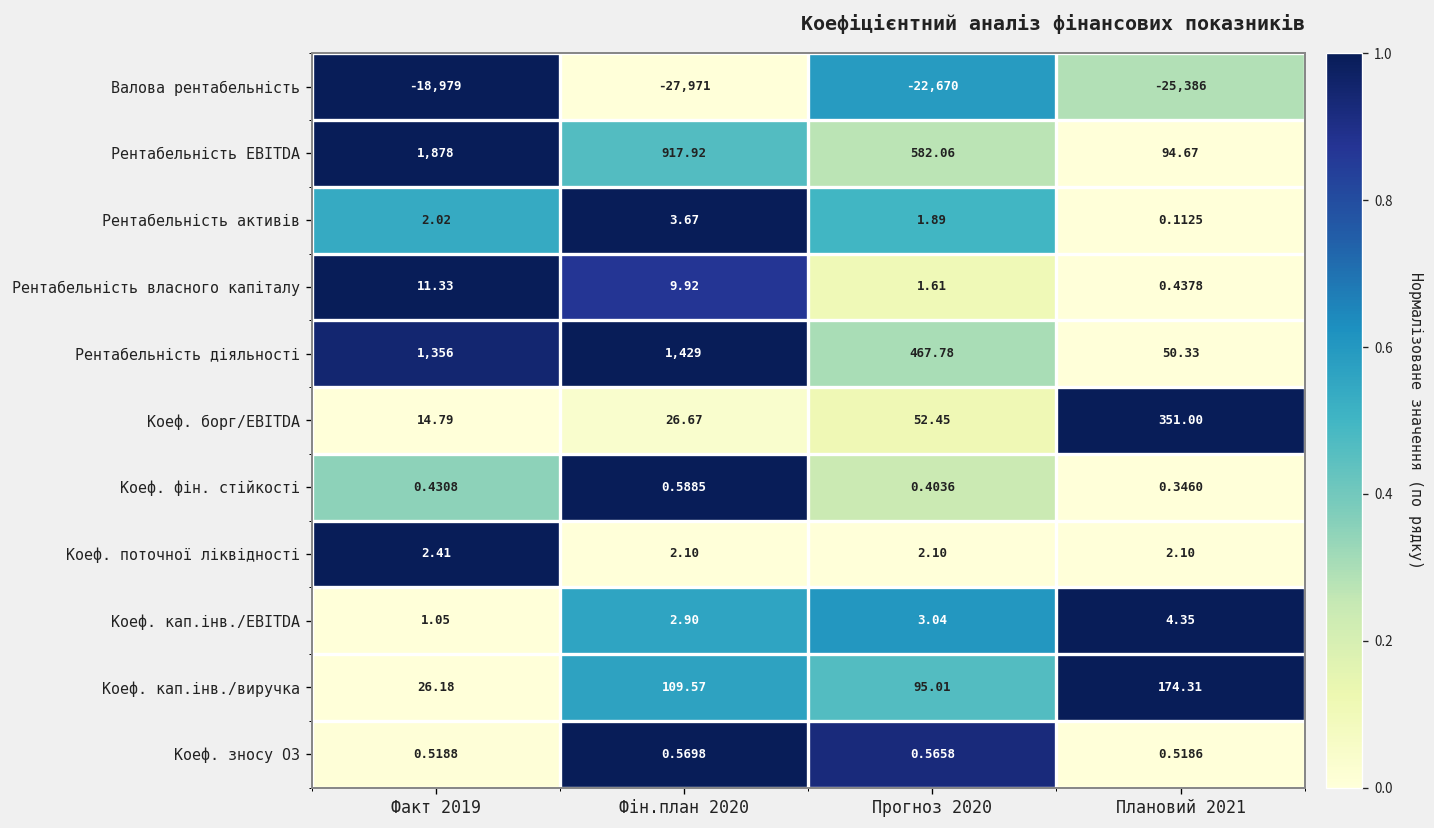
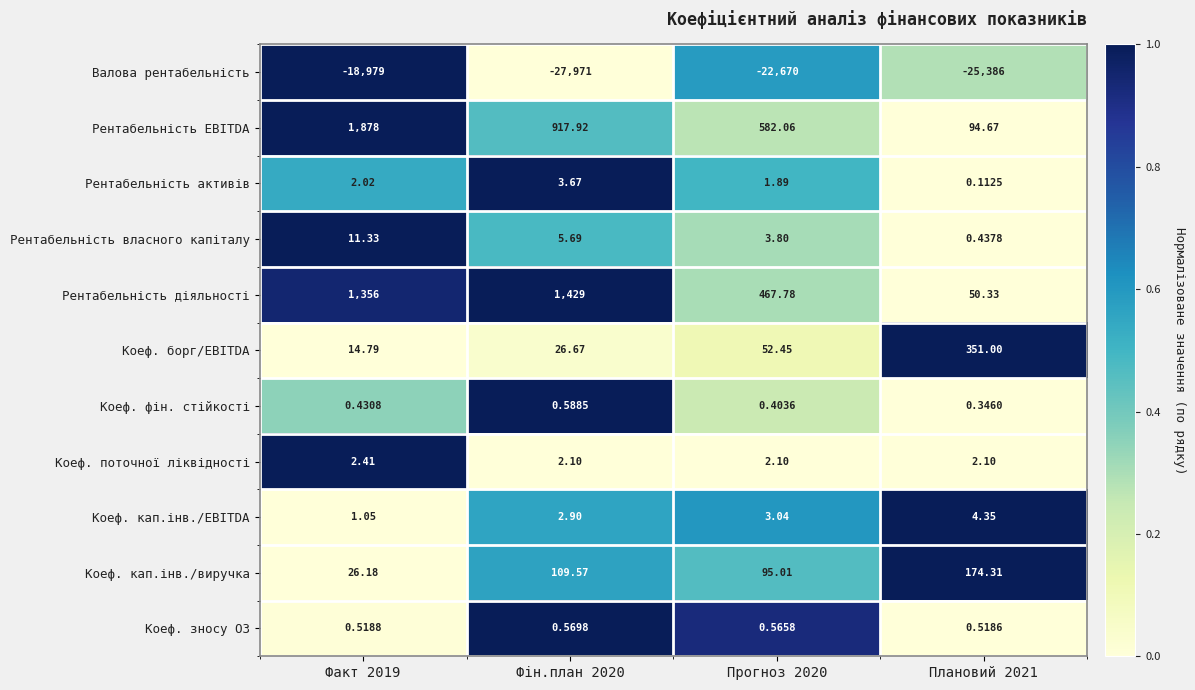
  {
    "Валова рентабельність": {
      "Факт 2019": "-18,979",
      "Фін.план 2020": "-27,971",
      "Прогноз 2020": "-22,670",
      "Плановий 2021": "-25,386"
    },
    "Рентабельність EBITDA": {
      "Факт 2019": "1,878",
      "Фін.план 2020": "917.92",
      "Прогноз 2020": "582.06",
      "Плановий 2021": "94.67"
    },
    "Рентабельність активів": {
      "Факт 2019": "2.02",
      "Фін.план 2020": "3.67",
      "Прогноз 2020": "1.89",
      "Плановий 2021": "0.1125"
    },
    "Рентабельність власного капіталу": {
      "Факт 2019": "11.33",
-     "Фін.план 2020": "9.92",
-     "Прогноз 2020": "1.61",
+     "Фін.план 2020": "5.69",
+     "Прогноз 2020": "3.80",
      "Плановий 2021": "0.4378"
    },
    "Рентабельність діяльності": {
      "Факт 2019": "1,356",
      "Фін.план 2020": "1,429",
      "Прогноз 2020": "467.78",
      "Плановий 2021": "50.33"
    },
    "Коеф. борг/EBITDA": {
      "Факт 2019": "14.79",
      "Фін.план 2020": "26.67",
      "Прогноз 2020": "52.45",
      "Плановий 2021": "351.00"
    },
    "Коеф. фін. стійкості": {
      "Факт 2019": "0.4308",
      "Фін.план 2020": "0.5885",
      "Прогноз 2020": "0.4036",
      "Плановий 2021": "0.3460"
    },
    "Коеф. поточної ліквідності": {
      "Факт 2019": "2.41",
      "Фін.план 2020": "2.10",
      "Прогноз 2020": "2.10",
      "Плановий 2021": "2.10"
    },
    "Коеф. кап.інв./EBITDA": {
      "Факт 2019": "1.05",
      "Фін.план 2020": "2.90",
      "Прогноз 2020": "3.04",
      "Плановий 2021": "4.35"
    },
    "Коеф. кап.інв./виручка": {
      "Факт 2019": "26.18",
      "Фін.план 2020": "109.57",
      "Прогноз 2020": "95.01",
      "Плановий 2021": "174.31"
    },
    "Коеф. зносу ОЗ": {
      "Факт 2019": "0.5188",
      "Фін.план 2020": "0.5698",
      "Прогноз 2020": "0.5658",
      "Плановий 2021": "0.5186"
    }
  }
